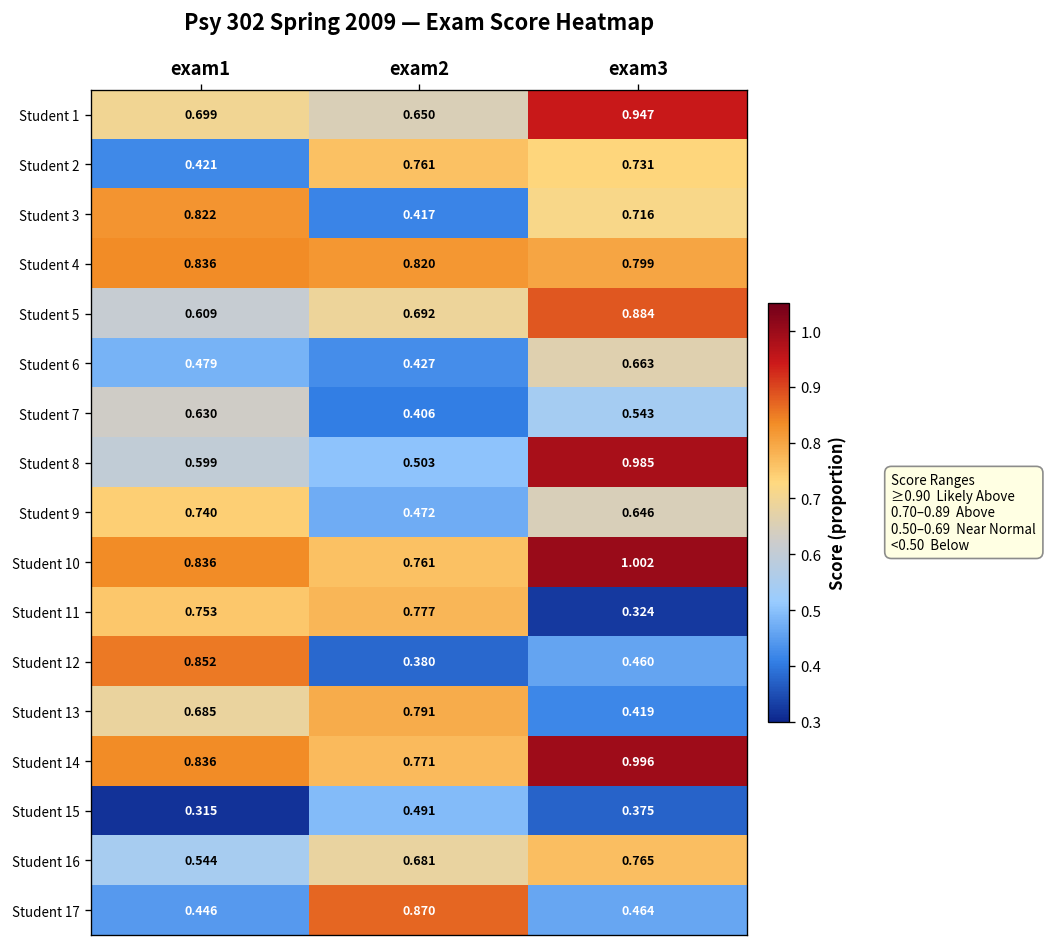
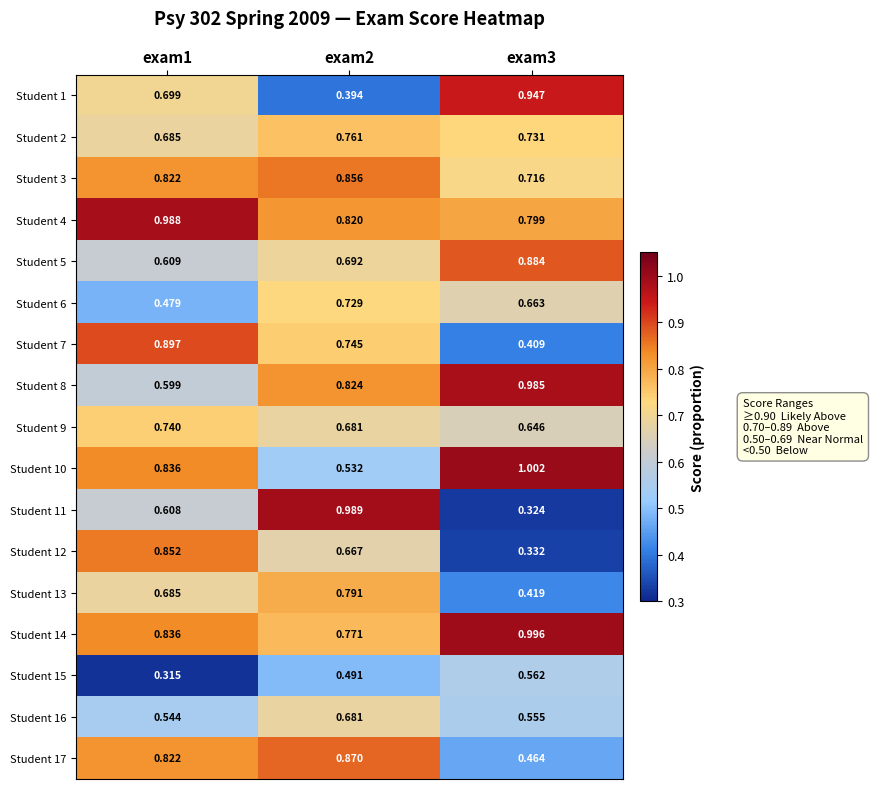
  {
    "Student 1": {
      "exam1": 0.699,
-     "exam2": 0.650,
+     "exam2": 0.394,
      "exam3": 0.947
    },
    "Student 2": {
-     "exam1": 0.421,
+     "exam1": 0.685,
      "exam2": 0.761,
      "exam3": 0.731
    },
    "Student 3": {
      "exam1": 0.822,
-     "exam2": 0.417,
+     "exam2": 0.856,
      "exam3": 0.716
    },
    "Student 4": {
-     "exam1": 0.836,
+     "exam1": 0.988,
      "exam2": 0.820,
      "exam3": 0.799
    },
    "Student 5": {
      "exam1": 0.609,
      "exam2": 0.692,
      "exam3": 0.884
    },
    "Student 6": {
      "exam1": 0.479,
-     "exam2": 0.427,
+     "exam2": 0.729,
      "exam3": 0.663
    },
    "Student 7": {
-     "exam1": 0.630,
-     "exam2": 0.406,
-     "exam3": 0.543
+     "exam1": 0.897,
+     "exam2": 0.745,
+     "exam3": 0.409
    },
    "Student 8": {
      "exam1": 0.599,
-     "exam2": 0.503,
+     "exam2": 0.824,
      "exam3": 0.985
    },
    "Student 9": {
      "exam1": 0.740,
-     "exam2": 0.472,
+     "exam2": 0.681,
      "exam3": 0.646
    },
    "Student 10": {
      "exam1": 0.836,
-     "exam2": 0.761,
+     "exam2": 0.532,
      "exam3": 1.002
    },
    "Student 11": {
-     "exam1": 0.753,
-     "exam2": 0.777,
+     "exam1": 0.608,
+     "exam2": 0.989,
      "exam3": 0.324
    },
    "Student 12": {
      "exam1": 0.852,
-     "exam2": 0.380,
-     "exam3": 0.460
+     "exam2": 0.667,
+     "exam3": 0.332
    },
    "Student 13": {
      "exam1": 0.685,
      "exam2": 0.791,
      "exam3": 0.419
    },
    "Student 14": {
      "exam1": 0.836,
      "exam2": 0.771,
      "exam3": 0.996
    },
    "Student 15": {
      "exam1": 0.315,
      "exam2": 0.491,
-     "exam3": 0.375
+     "exam3": 0.562
    },
    "Student 16": {
      "exam1": 0.544,
      "exam2": 0.681,
-     "exam3": 0.765
+     "exam3": 0.555
    },
    "Student 17": {
-     "exam1": 0.446,
+     "exam1": 0.822,
      "exam2": 0.870,
      "exam3": 0.464
    }
  }
